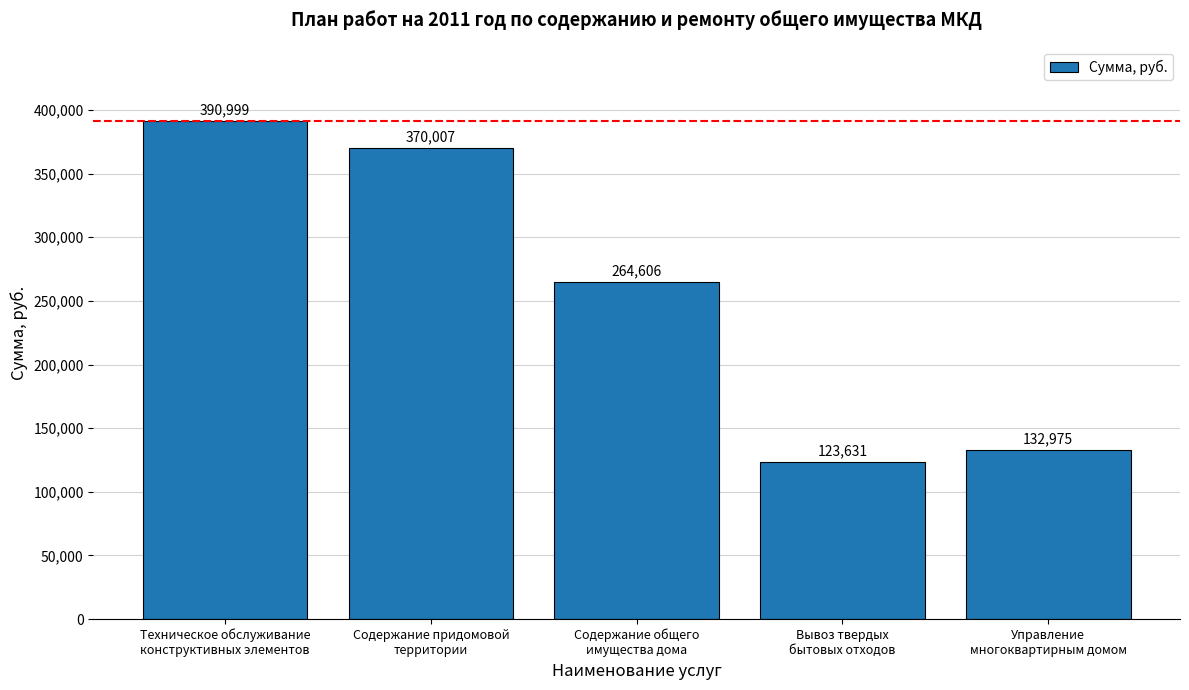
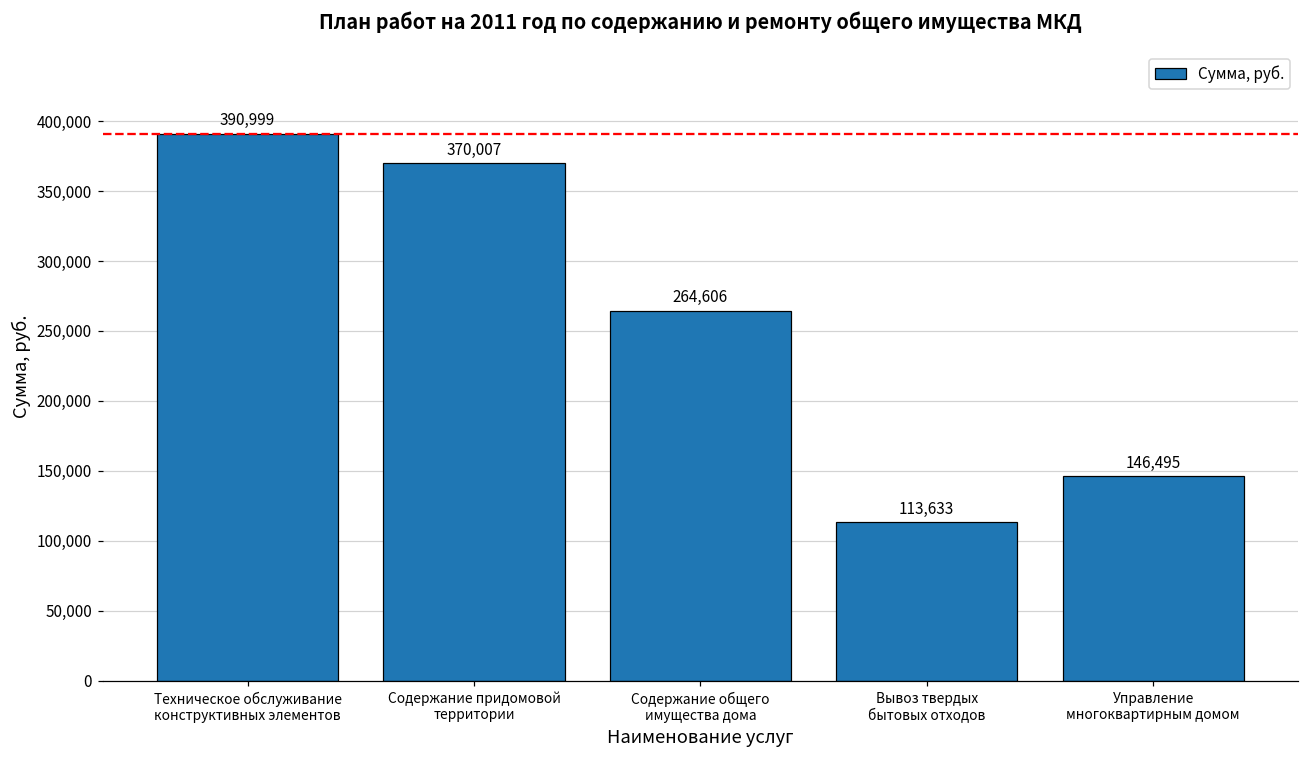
  {
    "Техническое обслуживание конструктивных элементов": "390,999",
    "Содержание придомовой территории": "370,007",
    "Содержание общего имущества дома": "264,606",
-   "Вывоз твердых бытовых отходов": "123,631",
-   "Управление многоквартирным домом": "132,975"
+   "Вывоз твердых бытовых отходов": "113,633",
+   "Управление многоквартирным домом": "146,495"
  }
